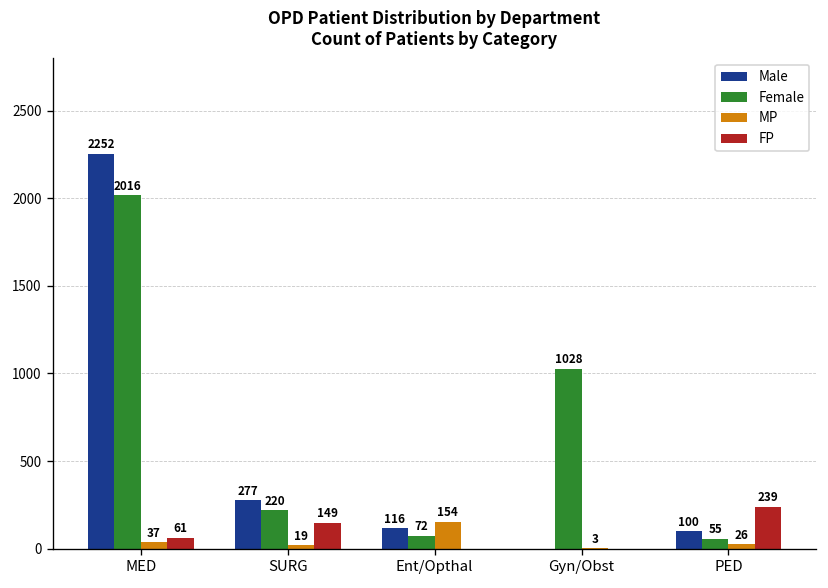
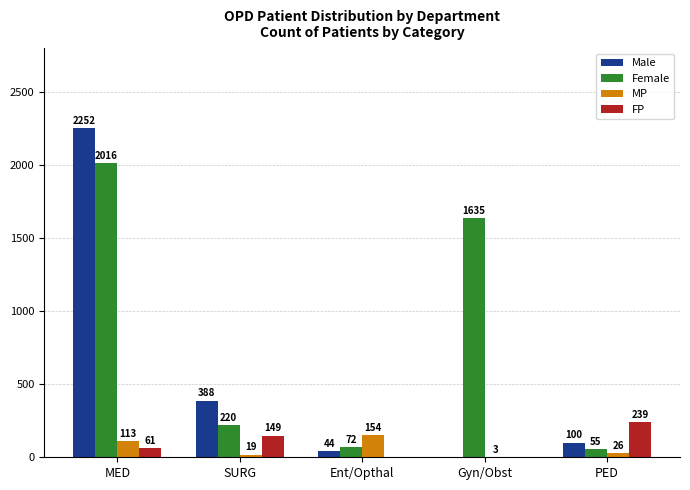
  {
    "Male": {
      "MED": 2252,
-     "SURG": 277,
-     "Ent/Opthal": 116,
+     "SURG": 388,
+     "Ent/Opthal": 44,
      "PED": 100
    },
    "Female": {
      "MED": 2016,
      "SURG": 220,
      "Ent/Opthal": 72,
-     "Gyn/Obst": 1028,
+     "Gyn/Obst": 1635,
      "PED": 55
    },
    "MP": {
-     "MED": 37,
+     "MED": 113,
      "SURG": 19,
      "Ent/Opthal": 154,
      "Gyn/Obst": 3,
      "PED": 26
    },
    "FP": {
      "MED": 61,
      "SURG": 149,
      "PED": 239
    }
  }
